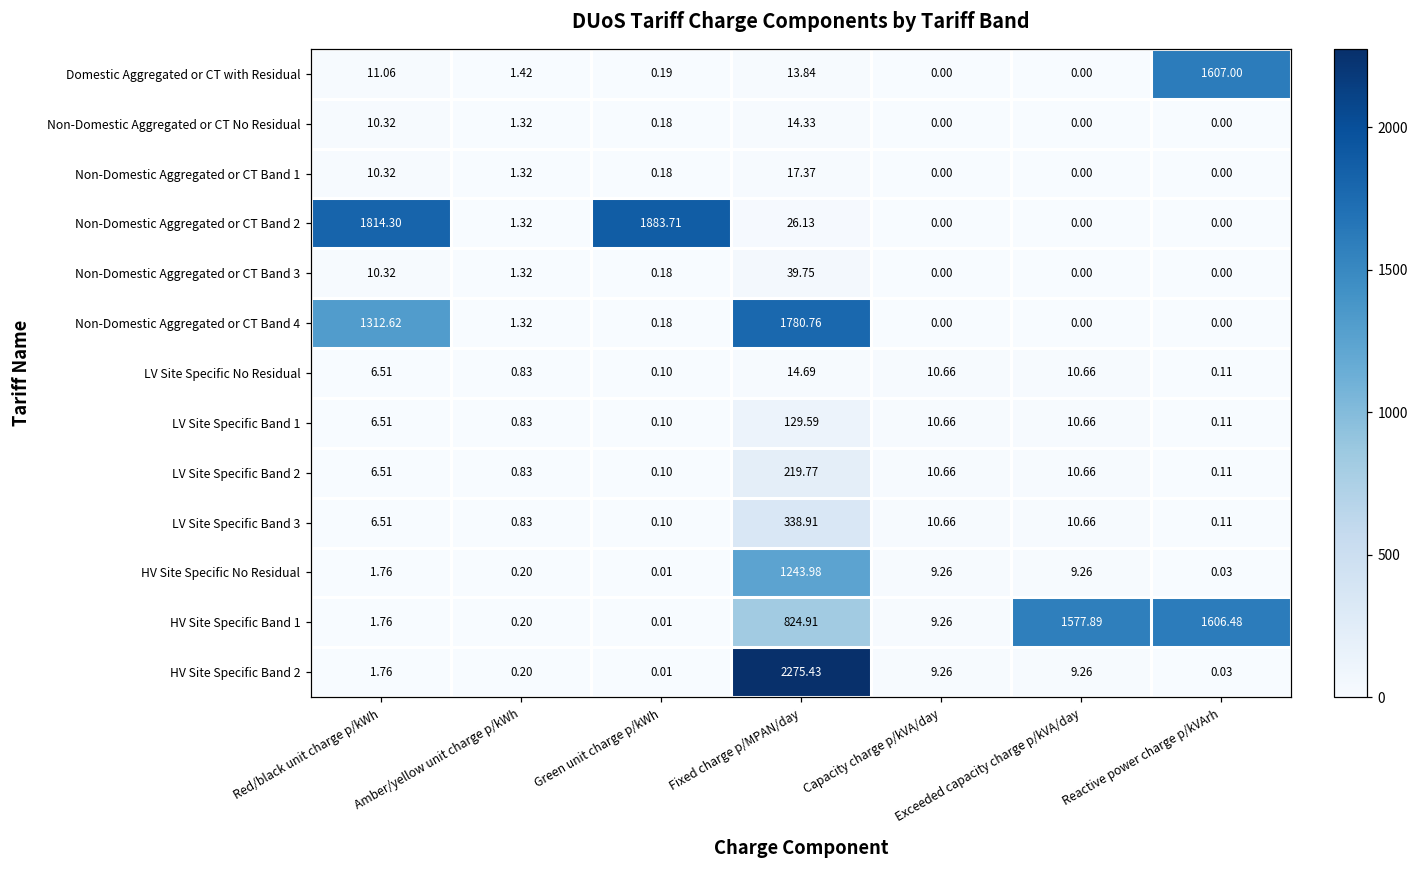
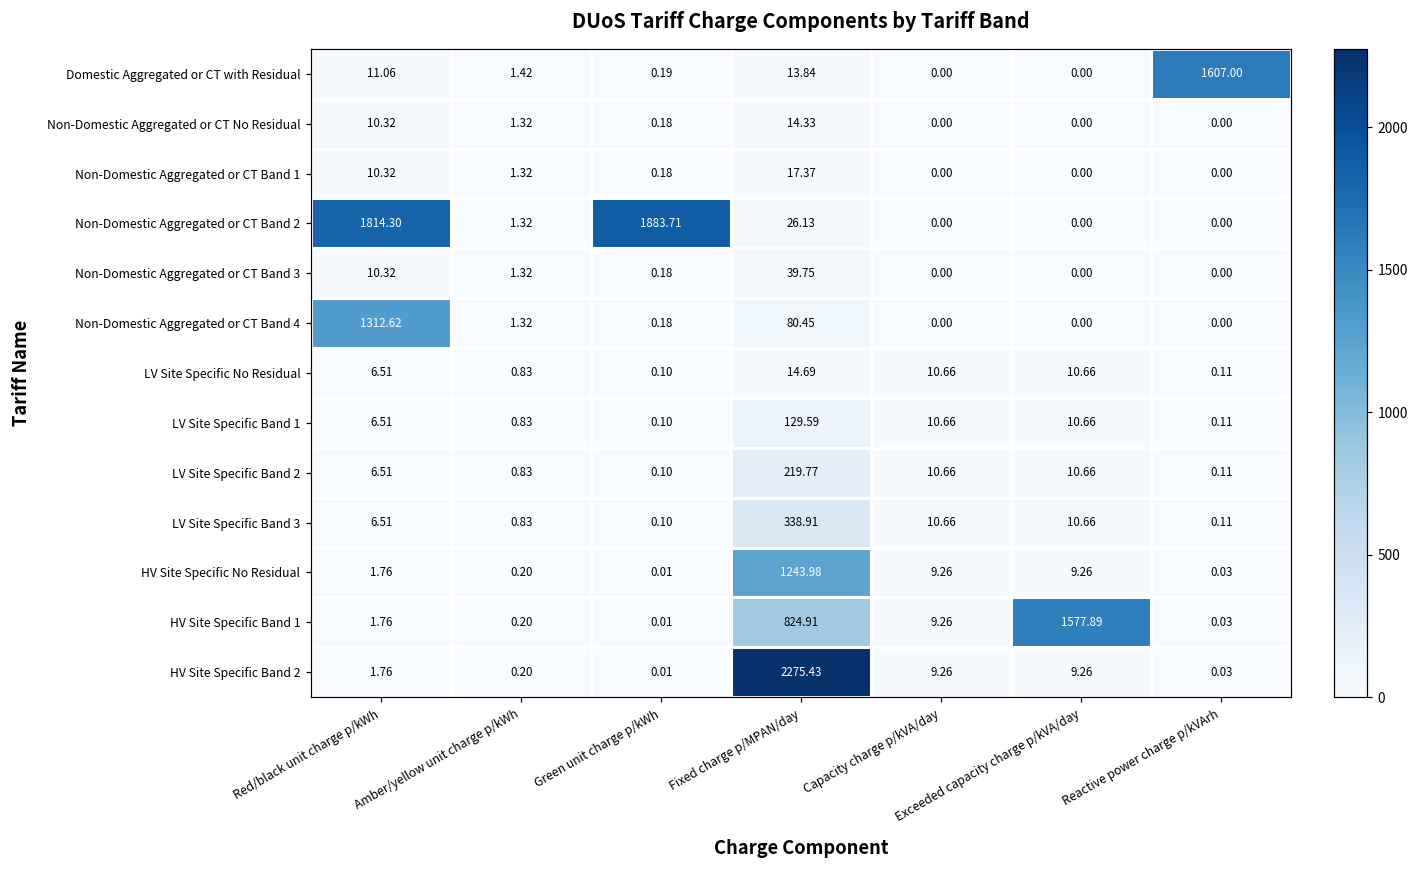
  {
    "Domestic Aggregated or CT with Residual": {
      "Red/black unit charge p/kWh": 11.06,
      "Amber/yellow unit charge p/kWh": 1.42,
      "Green unit charge p/kWh": 0.19,
      "Fixed charge p/MPAN/day": 13.84,
      "Capacity charge p/kVA/day": 0.00,
      "Exceeded capacity charge p/kVA/day": 0.00,
      "Reactive power charge p/kVArh": 1607.00
    },
    "Non-Domestic Aggregated or CT No Residual": {
      "Red/black unit charge p/kWh": 10.32,
      "Amber/yellow unit charge p/kWh": 1.32,
      "Green unit charge p/kWh": 0.18,
      "Fixed charge p/MPAN/day": 14.33,
      "Capacity charge p/kVA/day": 0.00,
      "Exceeded capacity charge p/kVA/day": 0.00,
      "Reactive power charge p/kVArh": 0.00
    },
    "Non-Domestic Aggregated or CT Band 1": {
      "Red/black unit charge p/kWh": 10.32,
      "Amber/yellow unit charge p/kWh": 1.32,
      "Green unit charge p/kWh": 0.18,
      "Fixed charge p/MPAN/day": 17.37,
      "Capacity charge p/kVA/day": 0.00,
      "Exceeded capacity charge p/kVA/day": 0.00,
      "Reactive power charge p/kVArh": 0.00
    },
    "Non-Domestic Aggregated or CT Band 2": {
      "Red/black unit charge p/kWh": 1814.30,
      "Amber/yellow unit charge p/kWh": 1.32,
      "Green unit charge p/kWh": 1883.71,
      "Fixed charge p/MPAN/day": 26.13,
      "Capacity charge p/kVA/day": 0.00,
      "Exceeded capacity charge p/kVA/day": 0.00,
      "Reactive power charge p/kVArh": 0.00
    },
    "Non-Domestic Aggregated or CT Band 3": {
      "Red/black unit charge p/kWh": 10.32,
      "Amber/yellow unit charge p/kWh": 1.32,
      "Green unit charge p/kWh": 0.18,
      "Fixed charge p/MPAN/day": 39.75,
      "Capacity charge p/kVA/day": 0.00,
      "Exceeded capacity charge p/kVA/day": 0.00,
      "Reactive power charge p/kVArh": 0.00
    },
    "Non-Domestic Aggregated or CT Band 4": {
      "Red/black unit charge p/kWh": 1312.62,
      "Amber/yellow unit charge p/kWh": 1.32,
      "Green unit charge p/kWh": 0.18,
-     "Fixed charge p/MPAN/day": 1780.76,
+     "Fixed charge p/MPAN/day": 80.45,
      "Capacity charge p/kVA/day": 0.00,
      "Exceeded capacity charge p/kVA/day": 0.00,
      "Reactive power charge p/kVArh": 0.00
    },
    "LV Site Specific No Residual": {
      "Red/black unit charge p/kWh": 6.51,
      "Amber/yellow unit charge p/kWh": 0.83,
      "Green unit charge p/kWh": 0.10,
      "Fixed charge p/MPAN/day": 14.69,
      "Capacity charge p/kVA/day": 10.66,
      "Exceeded capacity charge p/kVA/day": 10.66,
      "Reactive power charge p/kVArh": 0.11
    },
    "LV Site Specific Band 1": {
      "Red/black unit charge p/kWh": 6.51,
      "Amber/yellow unit charge p/kWh": 0.83,
      "Green unit charge p/kWh": 0.10,
      "Fixed charge p/MPAN/day": 129.59,
      "Capacity charge p/kVA/day": 10.66,
      "Exceeded capacity charge p/kVA/day": 10.66,
      "Reactive power charge p/kVArh": 0.11
    },
    "LV Site Specific Band 2": {
      "Red/black unit charge p/kWh": 6.51,
      "Amber/yellow unit charge p/kWh": 0.83,
      "Green unit charge p/kWh": 0.10,
      "Fixed charge p/MPAN/day": 219.77,
      "Capacity charge p/kVA/day": 10.66,
      "Exceeded capacity charge p/kVA/day": 10.66,
      "Reactive power charge p/kVArh": 0.11
    },
    "LV Site Specific Band 3": {
      "Red/black unit charge p/kWh": 6.51,
      "Amber/yellow unit charge p/kWh": 0.83,
      "Green unit charge p/kWh": 0.10,
      "Fixed charge p/MPAN/day": 338.91,
      "Capacity charge p/kVA/day": 10.66,
      "Exceeded capacity charge p/kVA/day": 10.66,
      "Reactive power charge p/kVArh": 0.11
    },
    "HV Site Specific No Residual": {
      "Red/black unit charge p/kWh": 1.76,
      "Amber/yellow unit charge p/kWh": 0.20,
      "Green unit charge p/kWh": 0.01,
      "Fixed charge p/MPAN/day": 1243.98,
      "Capacity charge p/kVA/day": 9.26,
      "Exceeded capacity charge p/kVA/day": 9.26,
      "Reactive power charge p/kVArh": 0.03
    },
    "HV Site Specific Band 1": {
      "Red/black unit charge p/kWh": 1.76,
      "Amber/yellow unit charge p/kWh": 0.20,
      "Green unit charge p/kWh": 0.01,
      "Fixed charge p/MPAN/day": 824.91,
      "Capacity charge p/kVA/day": 9.26,
      "Exceeded capacity charge p/kVA/day": 1577.89,
-     "Reactive power charge p/kVArh": 1606.48
+     "Reactive power charge p/kVArh": 0.03
    },
    "HV Site Specific Band 2": {
      "Red/black unit charge p/kWh": 1.76,
      "Amber/yellow unit charge p/kWh": 0.20,
      "Green unit charge p/kWh": 0.01,
      "Fixed charge p/MPAN/day": 2275.43,
      "Capacity charge p/kVA/day": 9.26,
      "Exceeded capacity charge p/kVA/day": 9.26,
      "Reactive power charge p/kVArh": 0.03
    }
  }
